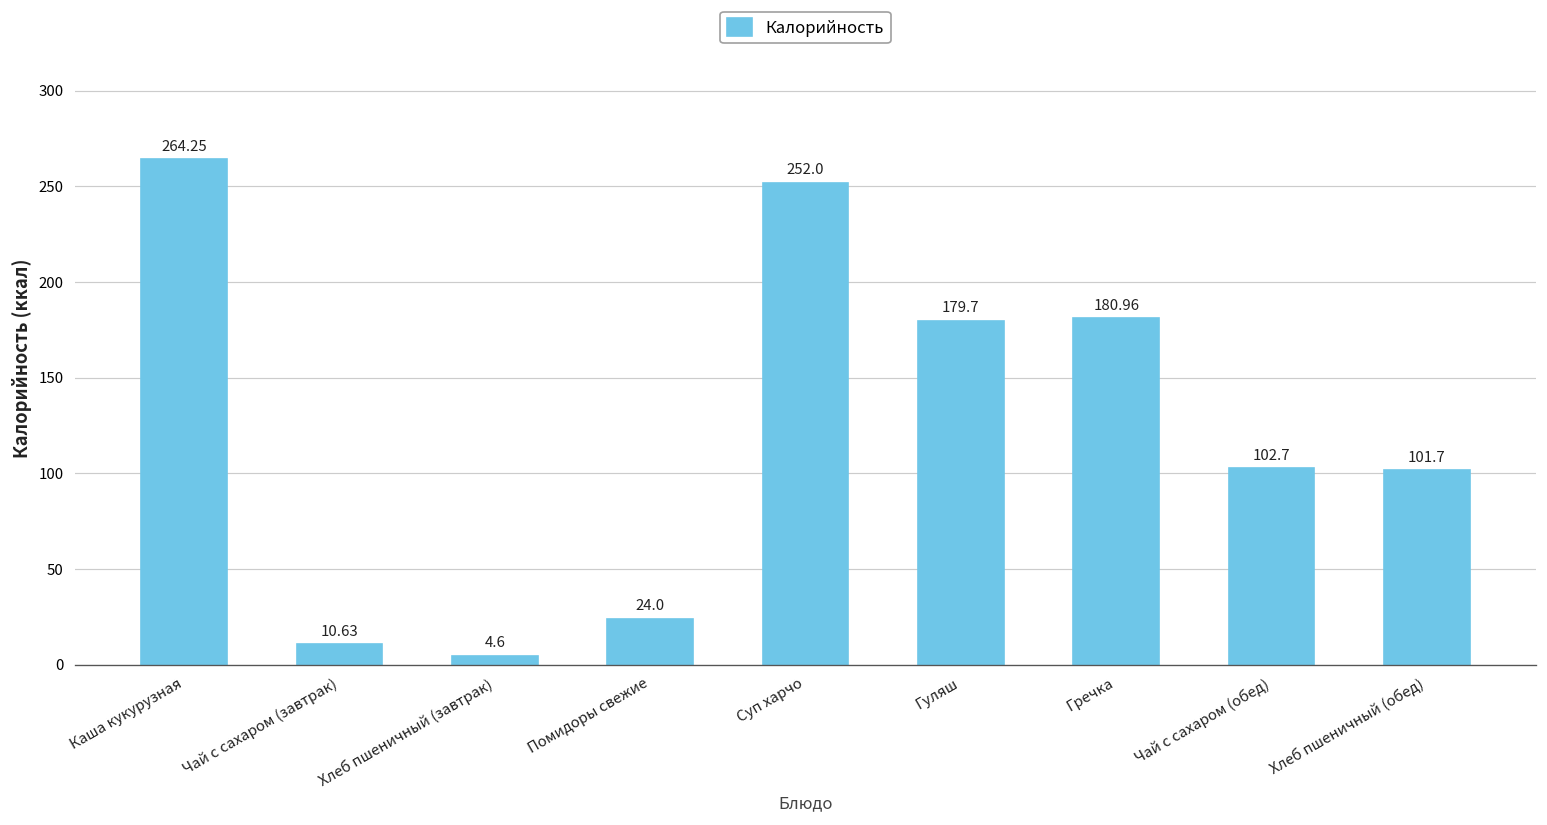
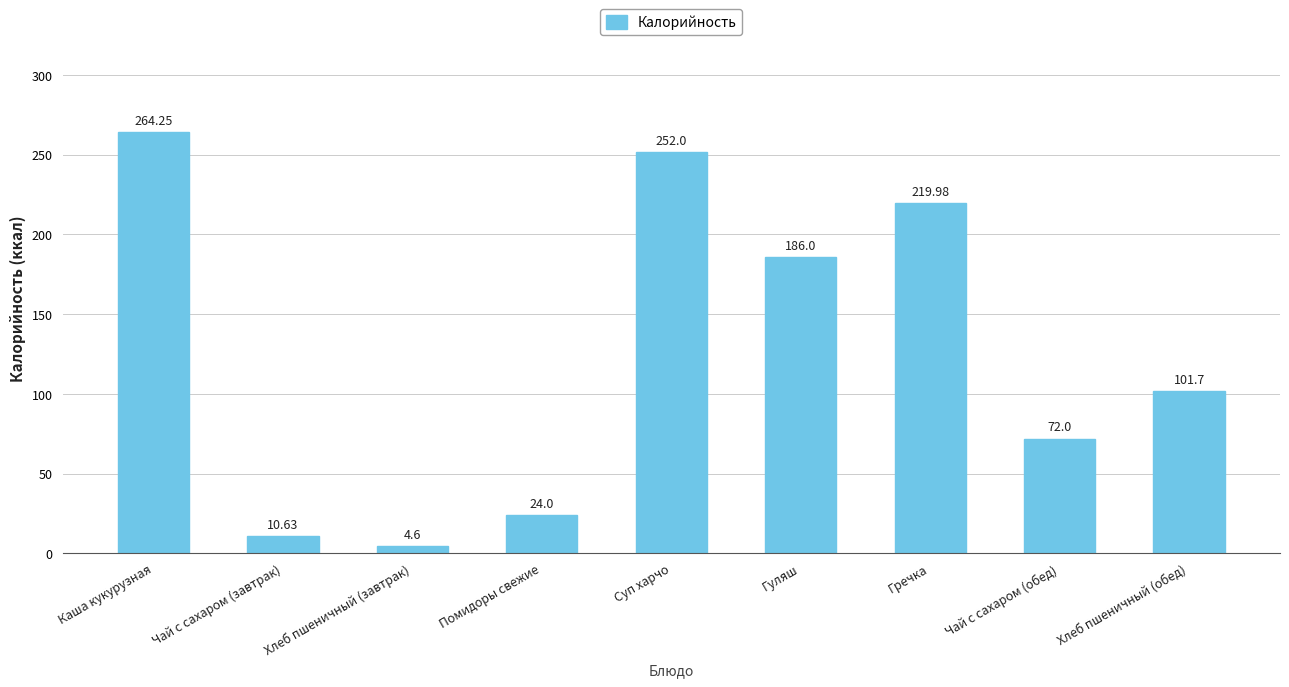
  {
    "Каша кукурузная": 264.25,
    "Чай с сахаром (завтрак)": 10.63,
    "Хлеб пшеничный (завтрак)": 4.6,
    "Помидоры свежие": 24.0,
    "Суп харчо": 252.0,
-   "Гуляш": 179.7,
-   "Гречка": 180.96,
-   "Чай с сахаром (обед)": 102.7,
+   "Гуляш": 186.0,
+   "Гречка": 219.98,
+   "Чай с сахаром (обед)": 72.0,
    "Хлеб пшеничный (обед)": 101.7
  }
